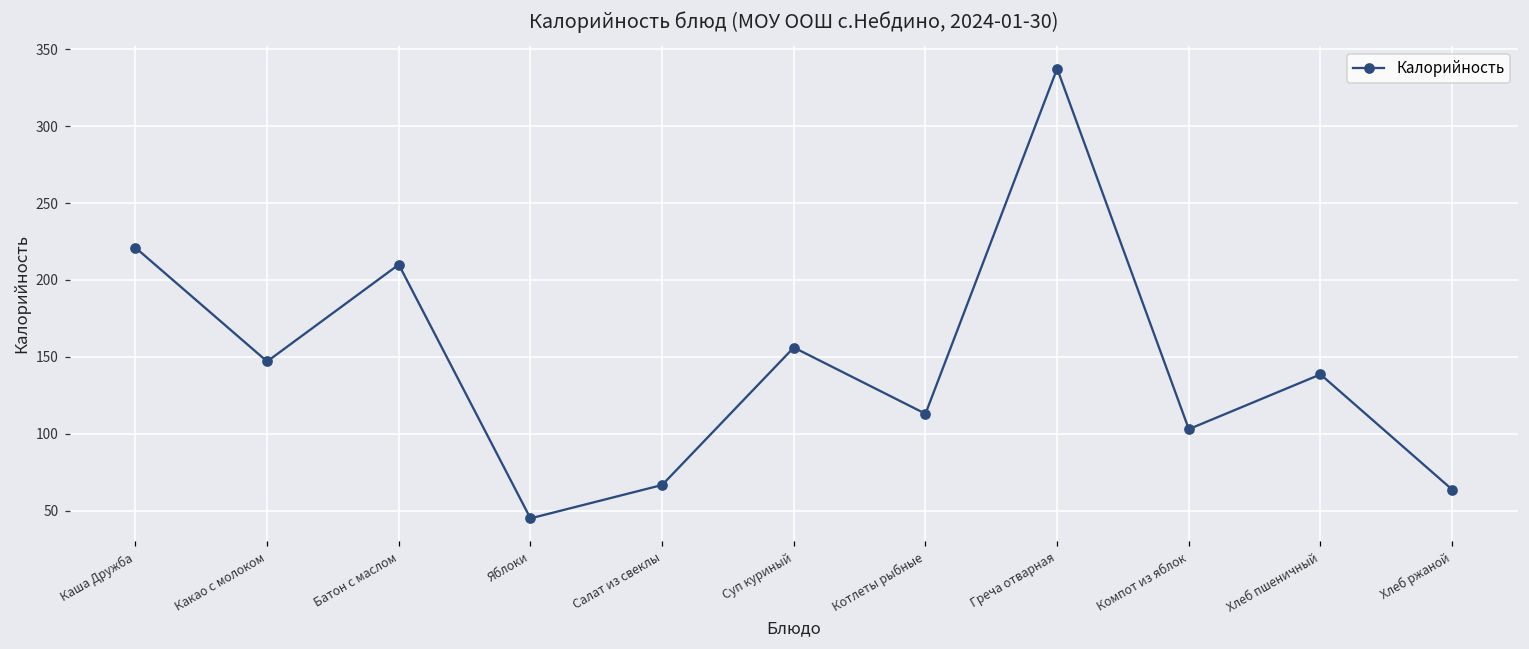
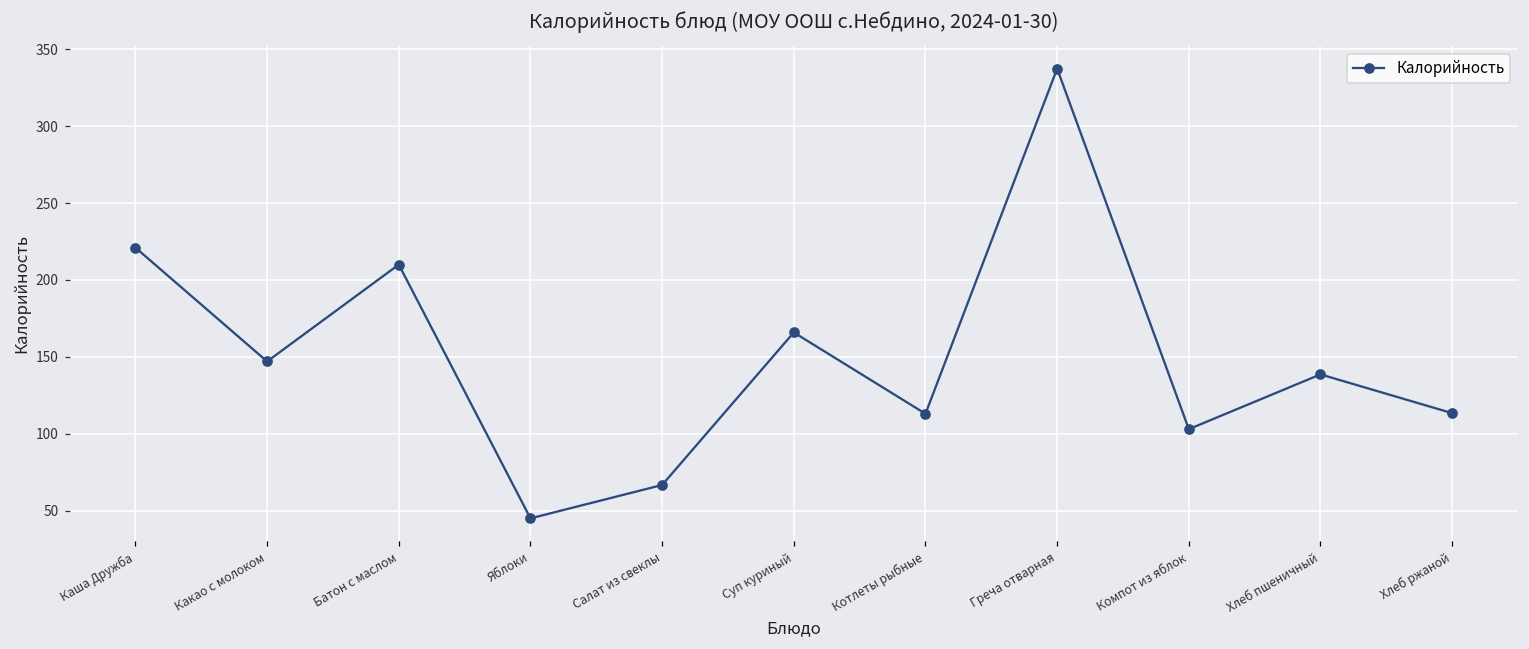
  {
    "Каша Дружба": 221,
    "Какао с молоком": 147,
    "Батон с маслом": 210,
    "Яблоки": 45,
    "Салат из свеклы": 67,
-   "Суп куриный": 156,
+   "Суп куриный": 166,
    "Котлеты рыбные": 113,
    "Греча отварная": 337,
    "Компот из яблок": 103,
    "Хлеб пшеничный": 139,
-   "Хлеб ржаной": 64
+   "Хлеб ржаной": 113
  }
